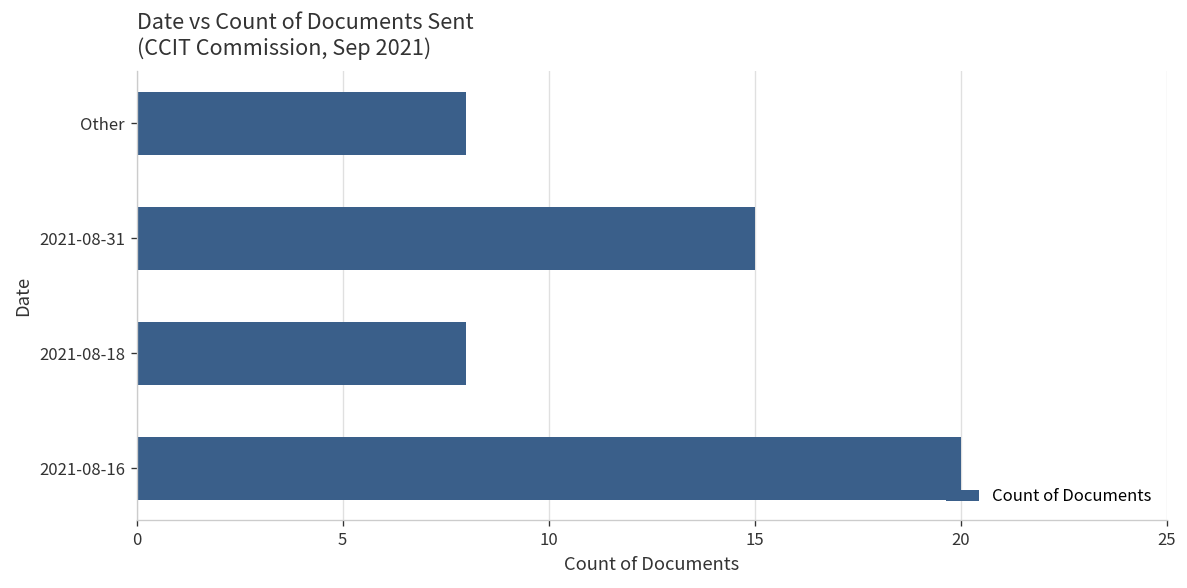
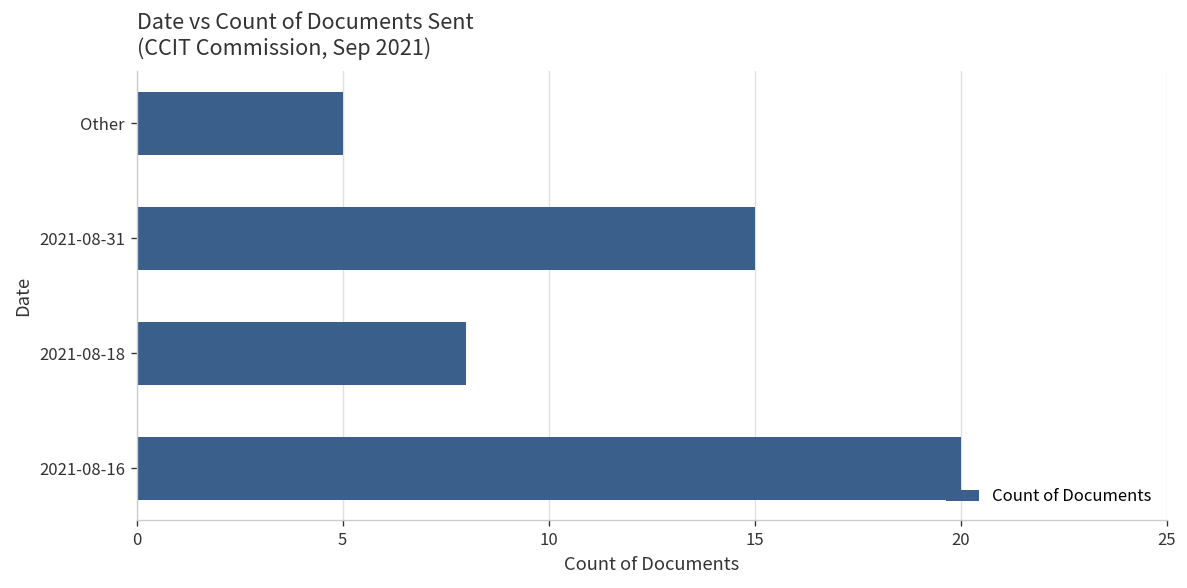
  {
-   "Other": 8,
+   "Other": 5,
    "2021-08-31": 15,
    "2021-08-18": 8,
    "2021-08-16": 20
  }
